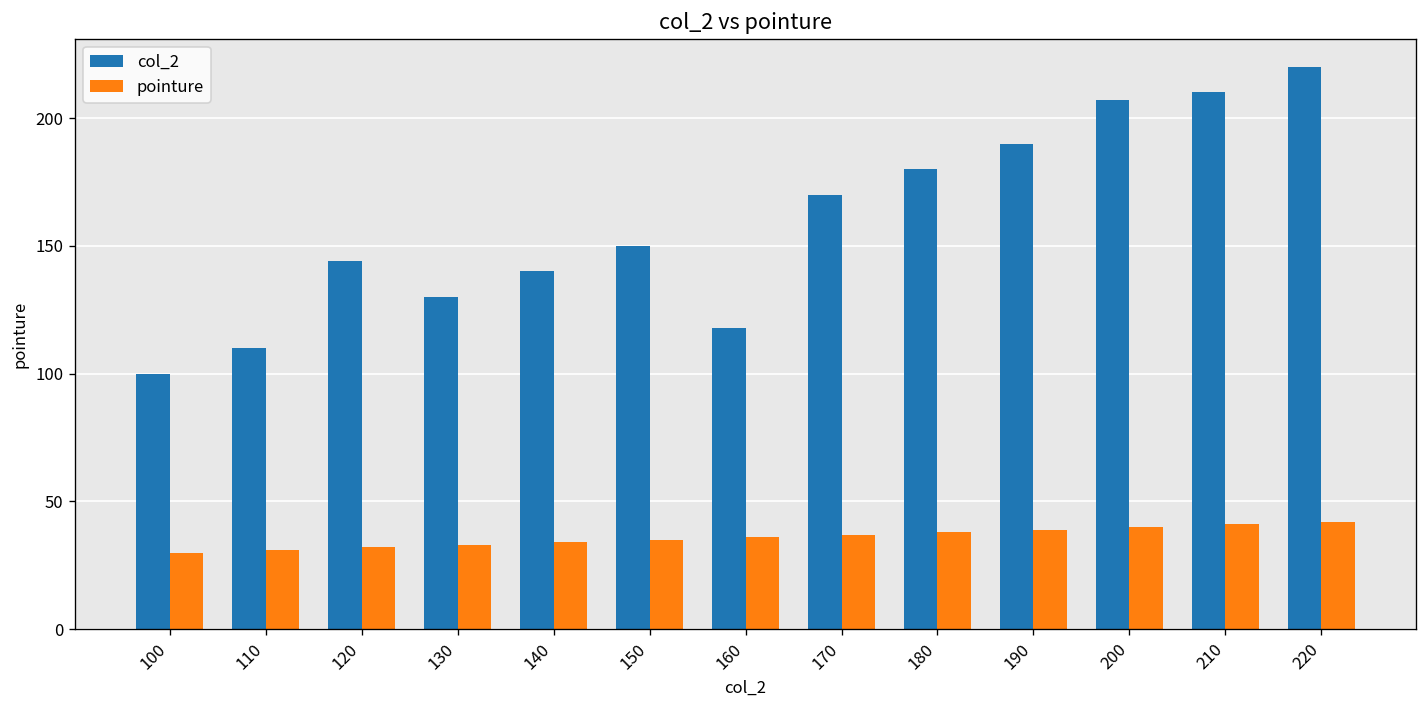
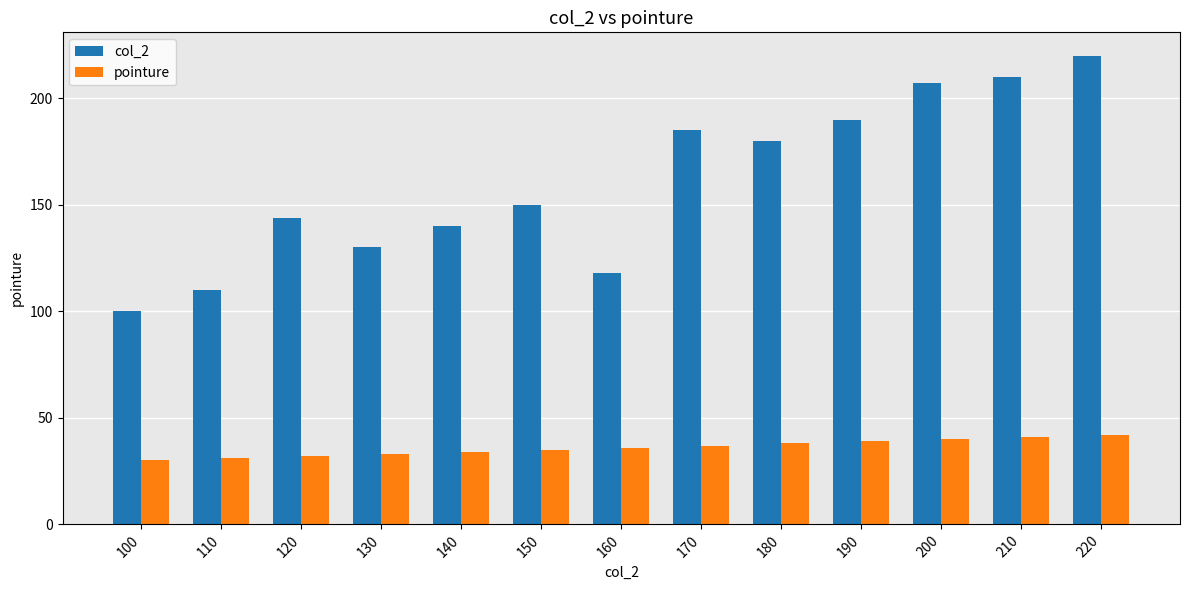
  {
    "col_2": {
      "100": 100,
      "110": 110,
      "120": 144,
      "130": 130,
      "140": 140,
      "150": 150,
      "160": 118,
-     "170": 170,
+     "170": 185,
      "180": 180,
      "190": 190,
      "200": 207,
      "210": 210,
      "220": 220
    },
    "pointure": {
      "100": 30,
      "110": 31,
      "120": 32,
      "130": 33,
      "140": 34,
      "150": 35,
      "160": 36,
      "170": 37,
      "180": 38,
      "190": 39,
      "200": 40,
      "210": 41,
      "220": 42
    }
  }
